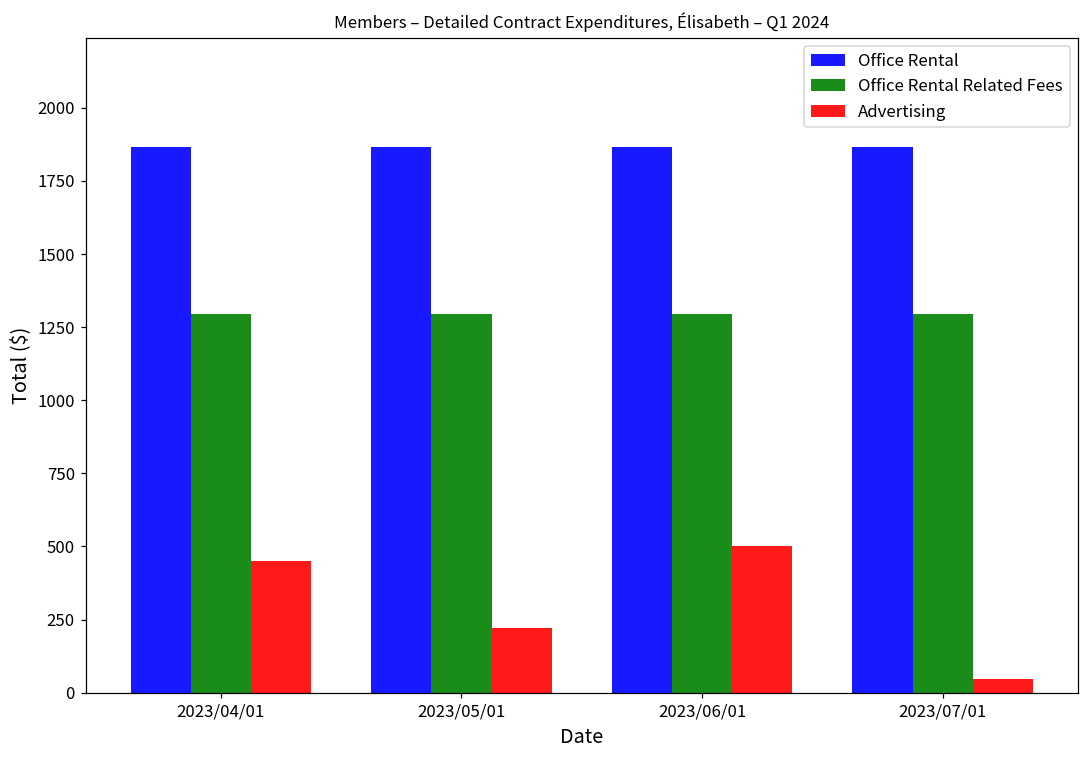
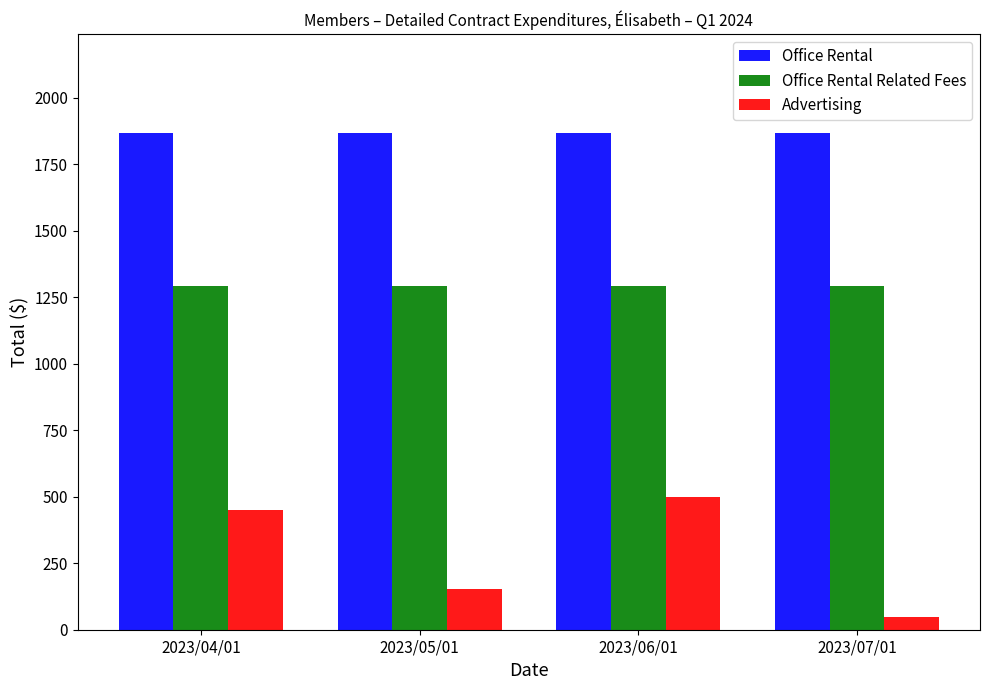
  {
    "Office Rental": {
      "2023/04/01": 1870,
      "2023/05/01": 1870,
      "2023/06/01": 1870,
      "2023/07/01": 1870
    },
    "Office Rental Related Fees": {
      "2023/04/01": 1290,
      "2023/05/01": 1290,
      "2023/06/01": 1290,
      "2023/07/01": 1290
    },
    "Advertising": {
      "2023/04/01": 450,
-     "2023/05/01": 220,
+     "2023/05/01": 150,
      "2023/06/01": 500,
      "2023/07/01": 50
    }
  }
